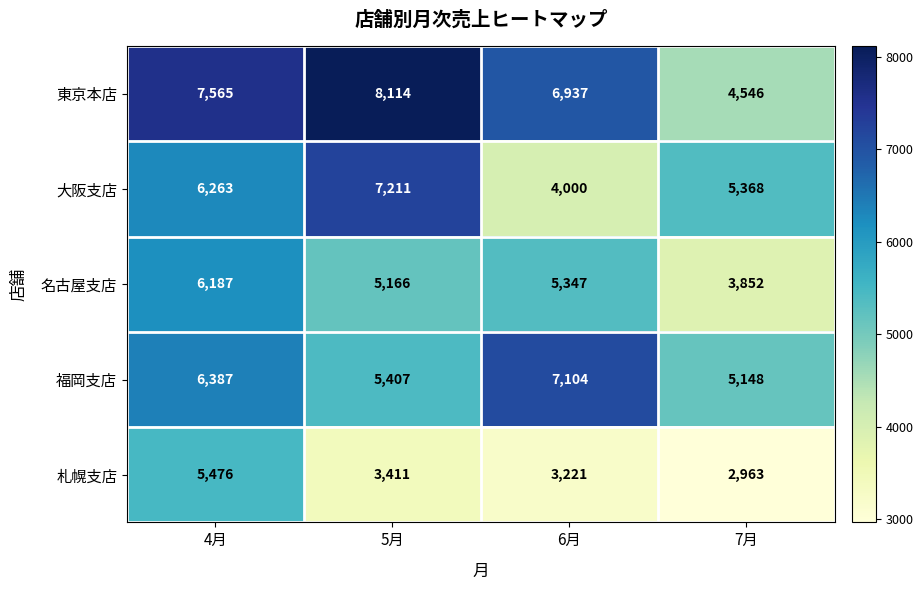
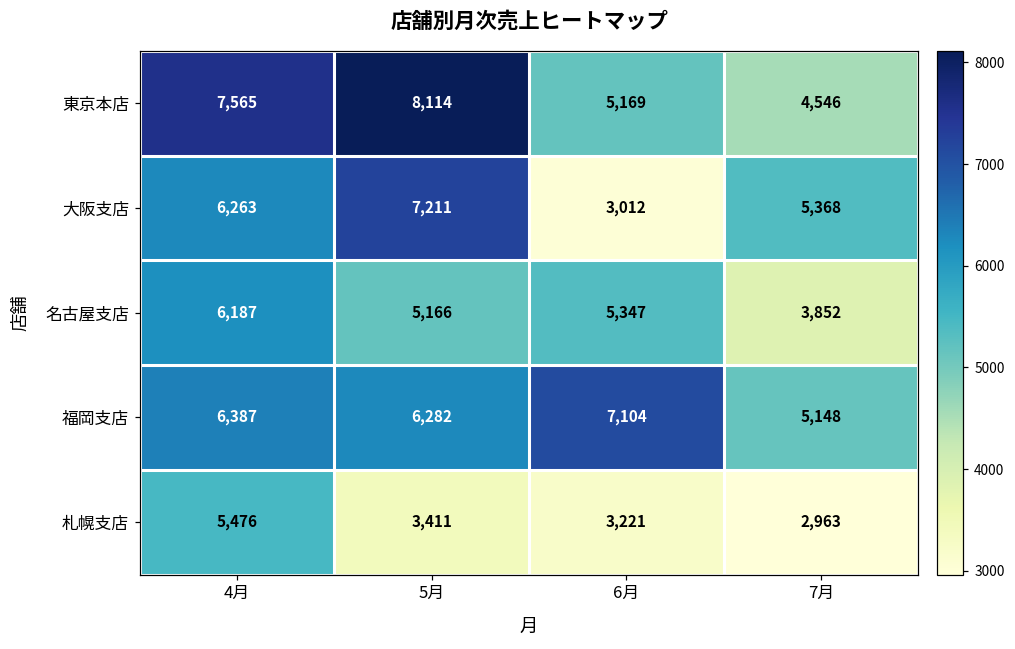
  {
    "東京本店": {
      "4月": "7,565",
      "5月": "8,114",
-     "6月": "6,937",
+     "6月": "5,169",
      "7月": "4,546"
    },
    "大阪支店": {
      "4月": "6,263",
      "5月": "7,211",
-     "6月": "4,000",
+     "6月": "3,012",
      "7月": "5,368"
    },
    "名古屋支店": {
      "4月": "6,187",
      "5月": "5,166",
      "6月": "5,347",
      "7月": "3,852"
    },
    "福岡支店": {
      "4月": "6,387",
-     "5月": "5,407",
+     "5月": "6,282",
      "6月": "7,104",
      "7月": "5,148"
    },
    "札幌支店": {
      "4月": "5,476",
      "5月": "3,411",
      "6月": "3,221",
      "7月": "2,963"
    }
  }
